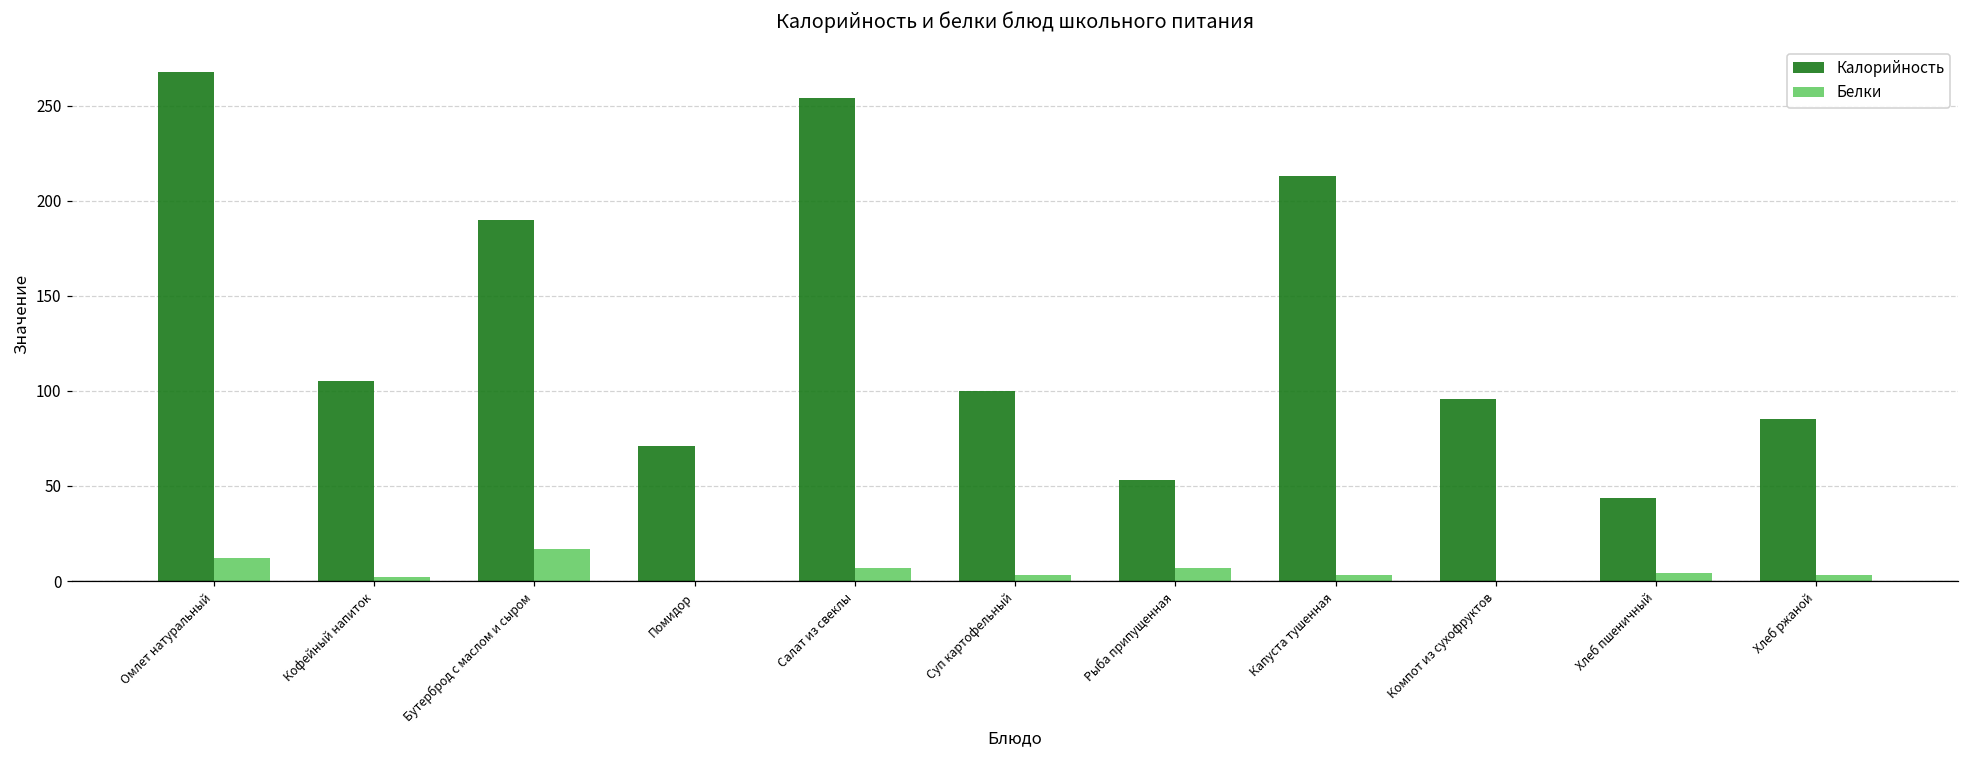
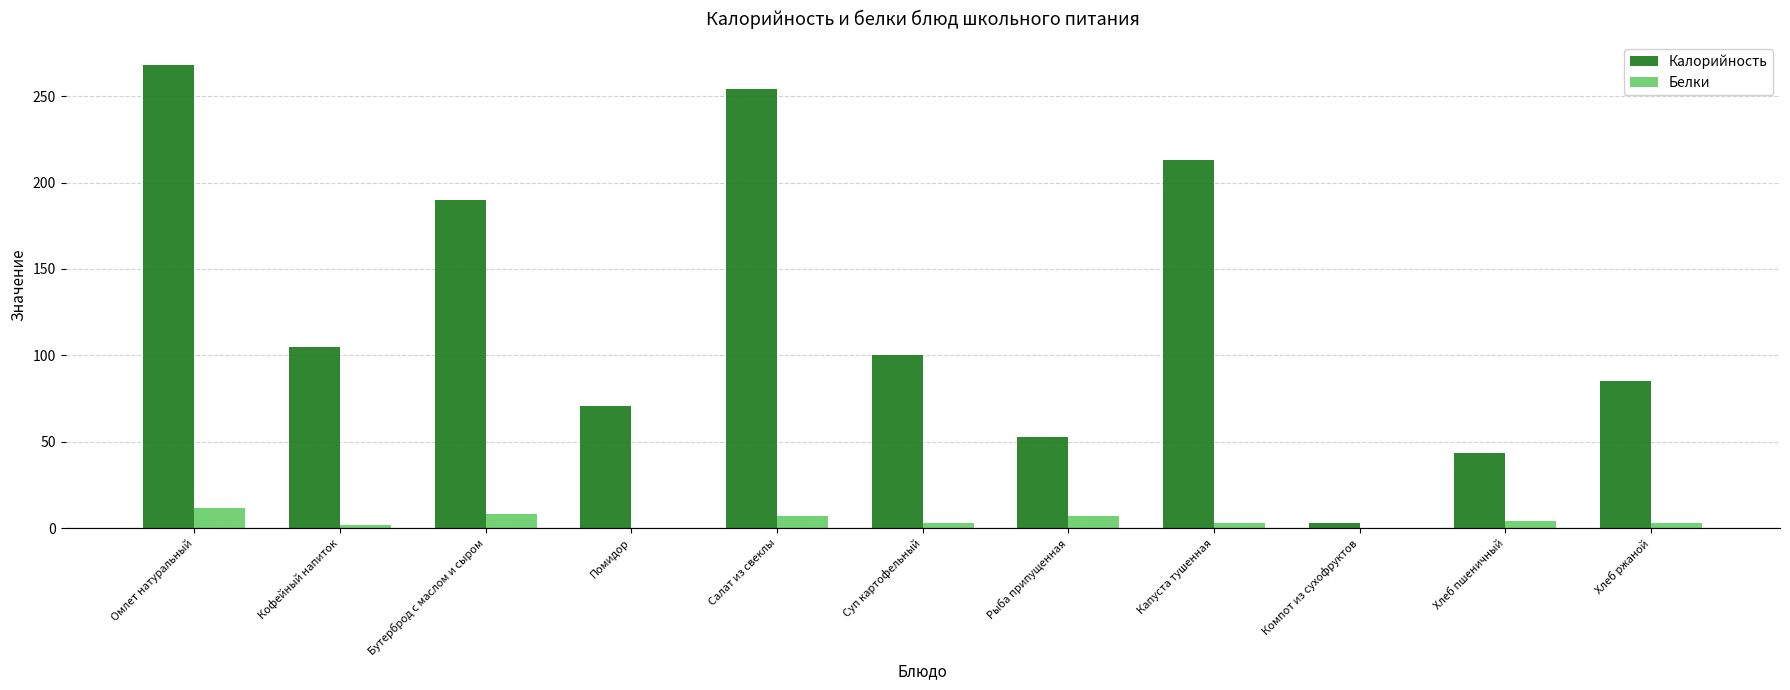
  {
    "Калорийность": {
      "Омлет натуральный": 268,
      "Кофейный напиток": 105,
      "Бутерброд с маслом и сыром": 190,
      "Помидор": 71,
      "Салат из свеклы": 254,
      "Суп картофельный": 100,
      "Рыба припущенная": 53,
      "Капуста тушенная": 213,
-     "Компот из сухофруктов": 96,
+     "Компот из сухофруктов": 3,
      "Хлеб пшеничный": 44,
      "Хлеб ржаной": 85
    },
    "Белки": {
      "Омлет натуральный": 12,
      "Кофейный напиток": 2,
-     "Бутерброд с маслом и сыром": 17,
+     "Бутерброд с маслом и сыром": 8,
      "Помидор": 0,
      "Салат из свеклы": 7,
      "Суп картофельный": 3,
      "Рыба припущенная": 7,
      "Капуста тушенная": 3,
      "Компот из сухофруктов": 0,
      "Хлеб пшеничный": 4,
      "Хлеб ржаной": 3
    }
  }
